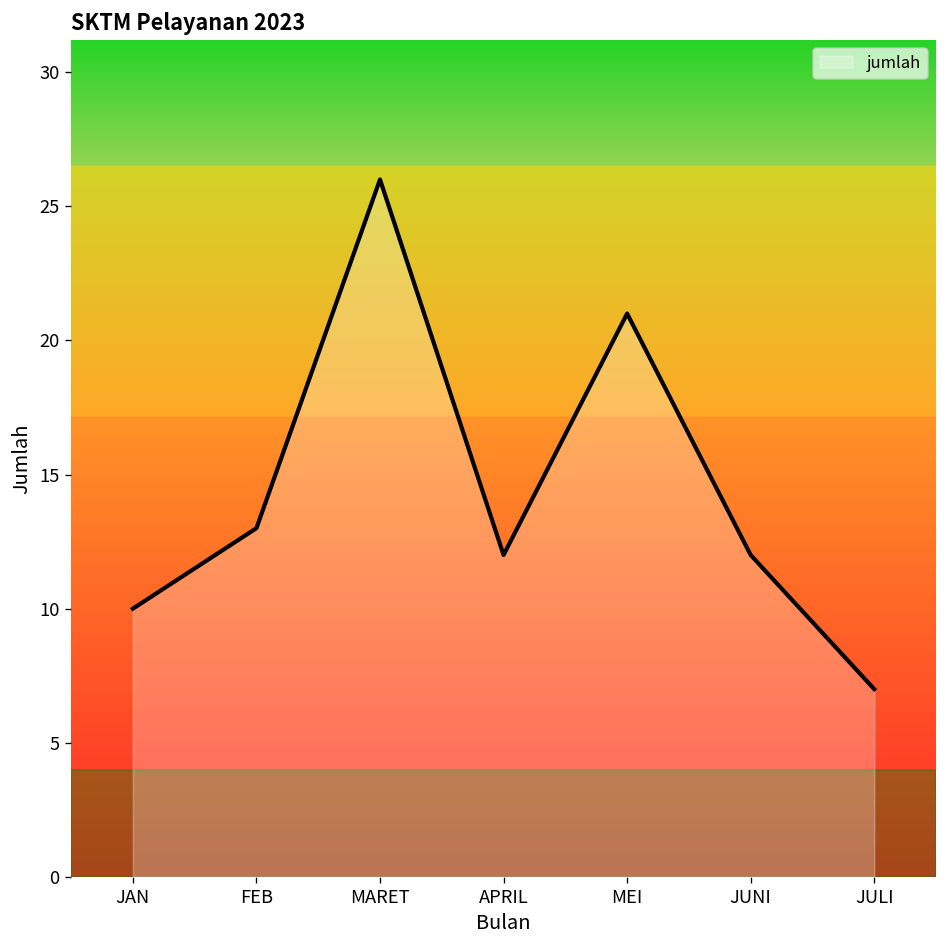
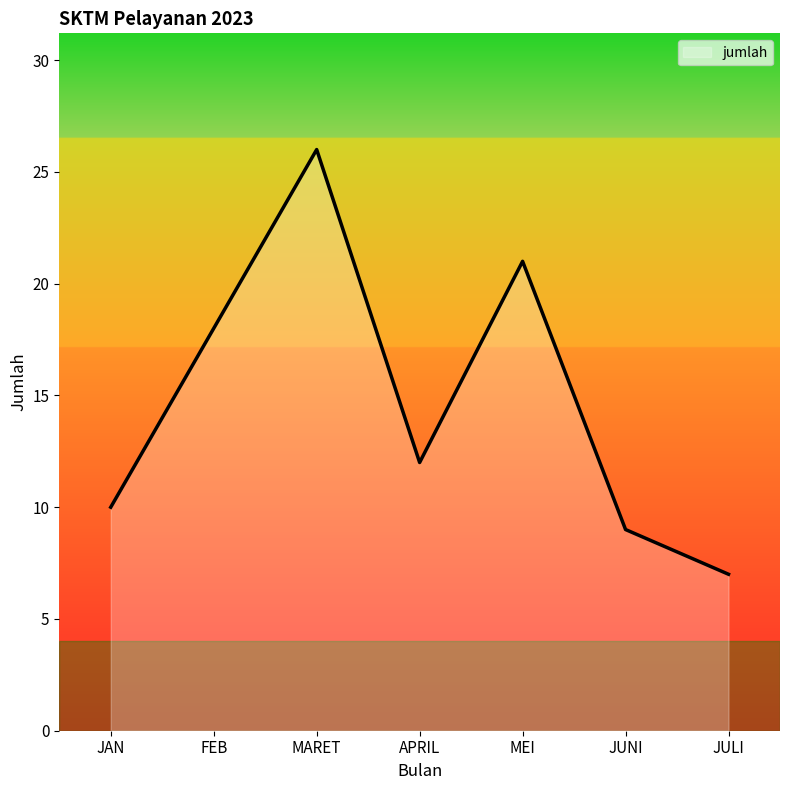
  {
    "JAN": 10,
-   "FEB": 13,
+   "FEB": 18,
    "MARET": 26,
    "APRIL": 12,
    "MEI": 21,
-   "JUNI": 12,
+   "JUNI": 9,
    "JULI": 7
  }
